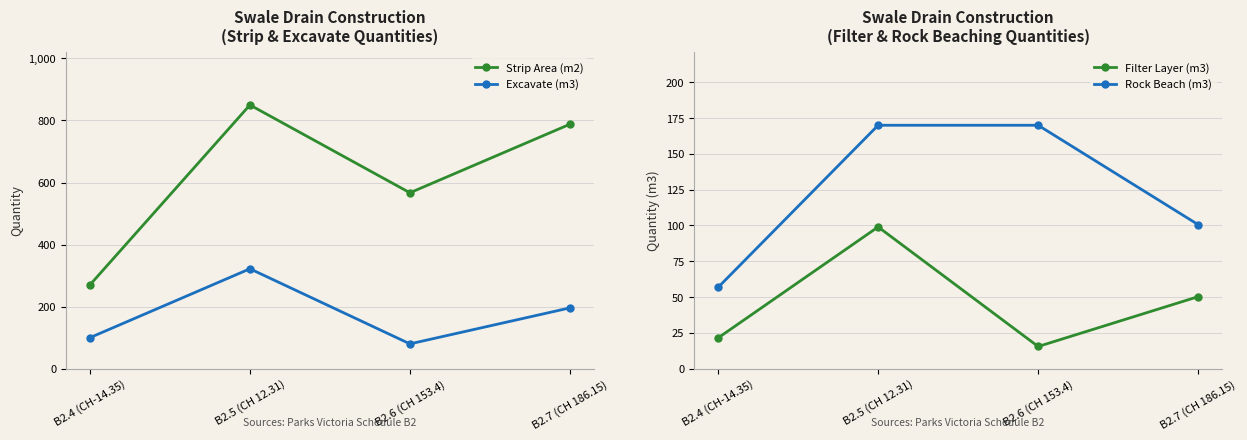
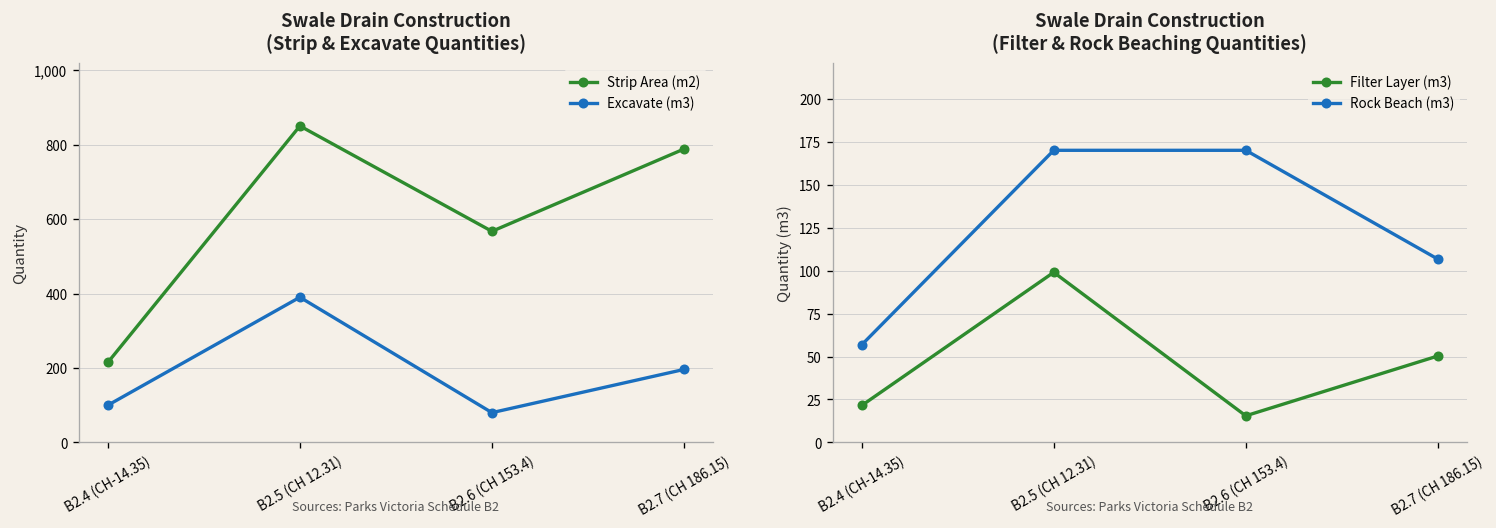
  {
    "Swale Drain Construction (Strip & Excavate Quantities)": {
      "Strip Area (m2)": {
-       "B2.4 (CH-14.35)": 270,
+       "B2.4 (CH-14.35)": 220,
        "B2.5 (CH 12.31)": 850,
        "B2.6 (CH 153.4)": 570,
        "B2.7 (CH 186.15)": 790
      },
      "Excavate (m3)": {
        "B2.4 (CH-14.35)": 100,
-       "B2.5 (CH 12.31)": 320,
+       "B2.5 (CH 12.31)": 390,
        "B2.6 (CH 153.4)": 80,
        "B2.7 (CH 186.15)": 200
      }
    },
    "Swale Drain Construction (Filter & Rock Beaching Quantities)": {
      "Filter Layer (m3)": {
        "B2.4 (CH-14.35)": 22,
        "B2.5 (CH 12.31)": 99,
        "B2.6 (CH 153.4)": 16,
        "B2.7 (CH 186.15)": 50
      },
      "Rock Beach (m3)": {
        "B2.4 (CH-14.35)": 57,
        "B2.5 (CH 12.31)": 170,
        "B2.6 (CH 153.4)": 170,
-       "B2.7 (CH 186.15)": 101
+       "B2.7 (CH 186.15)": 107
      }
    }
  }
